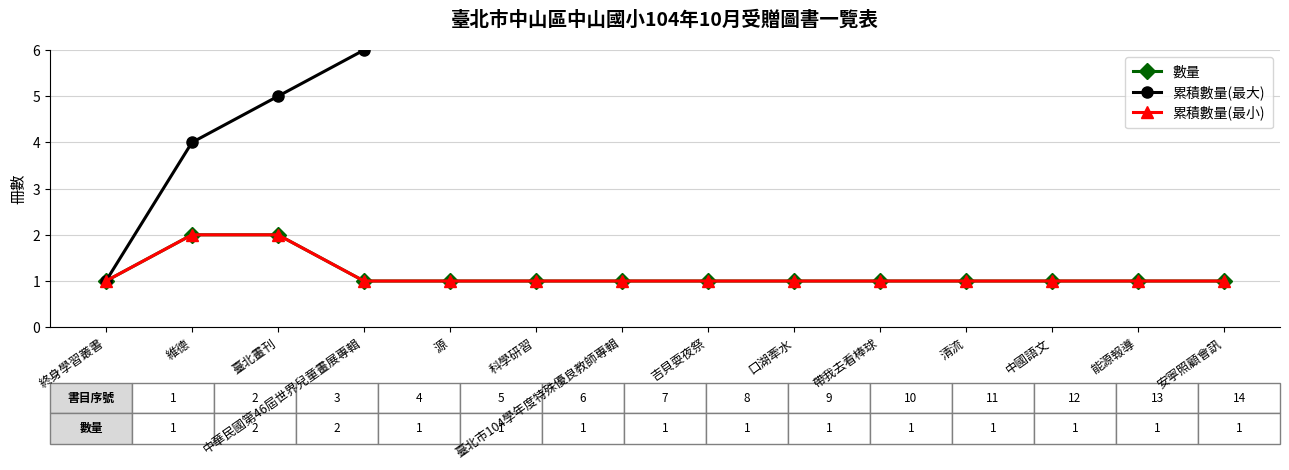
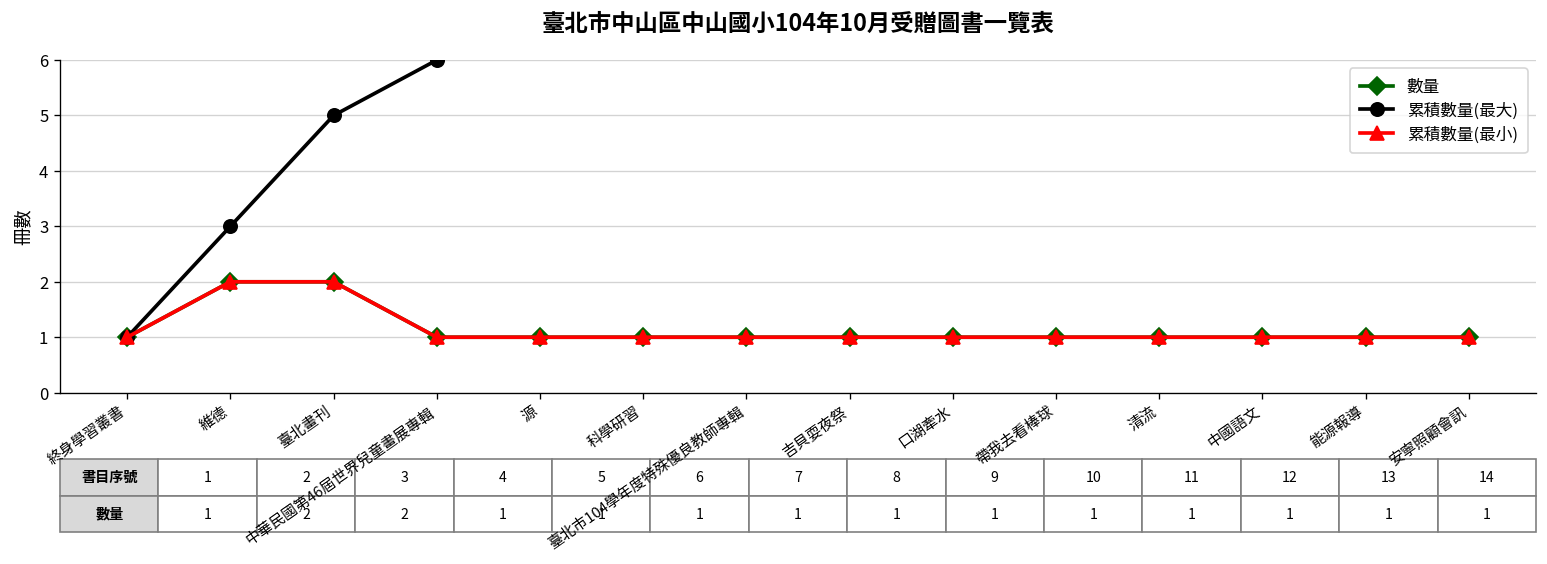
  {
    "累積數量(最小)": {
      "維德": 2,
      "臺北畫刊": 2,
      "中華民國第46屆世界兒童畫展專輯": 1,
      "源": 1,
      "科學研習": 1,
      "臺北市104學年度特殊優良教師專輯": 1,
      "吉貝耍夜祭": 1,
      "口湖牽水": 1,
      "帶我去看棒球": 1,
      "清流": 1,
      "中國語文": 1,
      "能源報導": 1,
      "安寧照顧會訊": 1
    },
    "累積數量(最大)": {
-     "維德": 4,
+     "維德": 3,
      "臺北畫刊": 5,
      "中華民國第46屆世界兒童畫展專輯": 6
    }
  }
